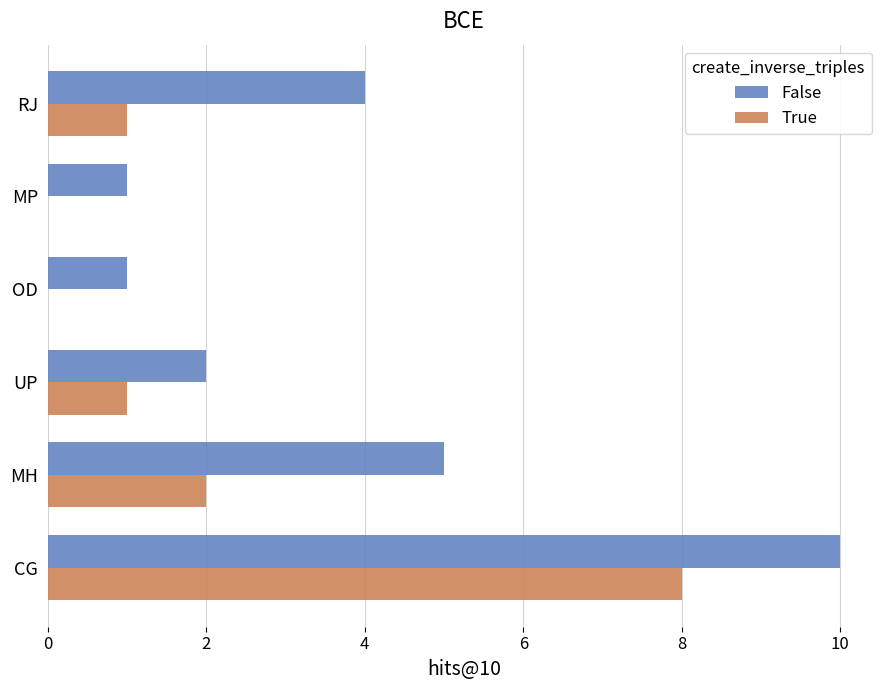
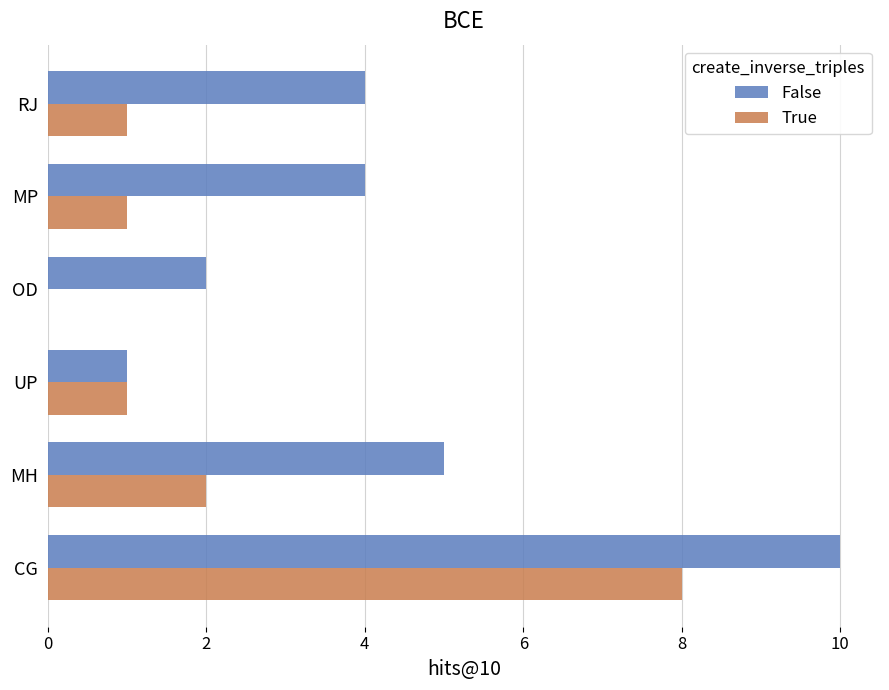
  {
    "False": {
      "RJ": 4,
-     "MP": 1,
-     "OD": 1,
-     "UP": 2,
+     "MP": 4,
+     "OD": 2,
+     "UP": 1,
      "MH": 5,
      "CG": 10
    },
    "True": {
      "RJ": 1,
-     "MP": 0,
+     "MP": 1,
      "OD": 0,
      "UP": 1,
      "MH": 2,
      "CG": 8
    }
  }
